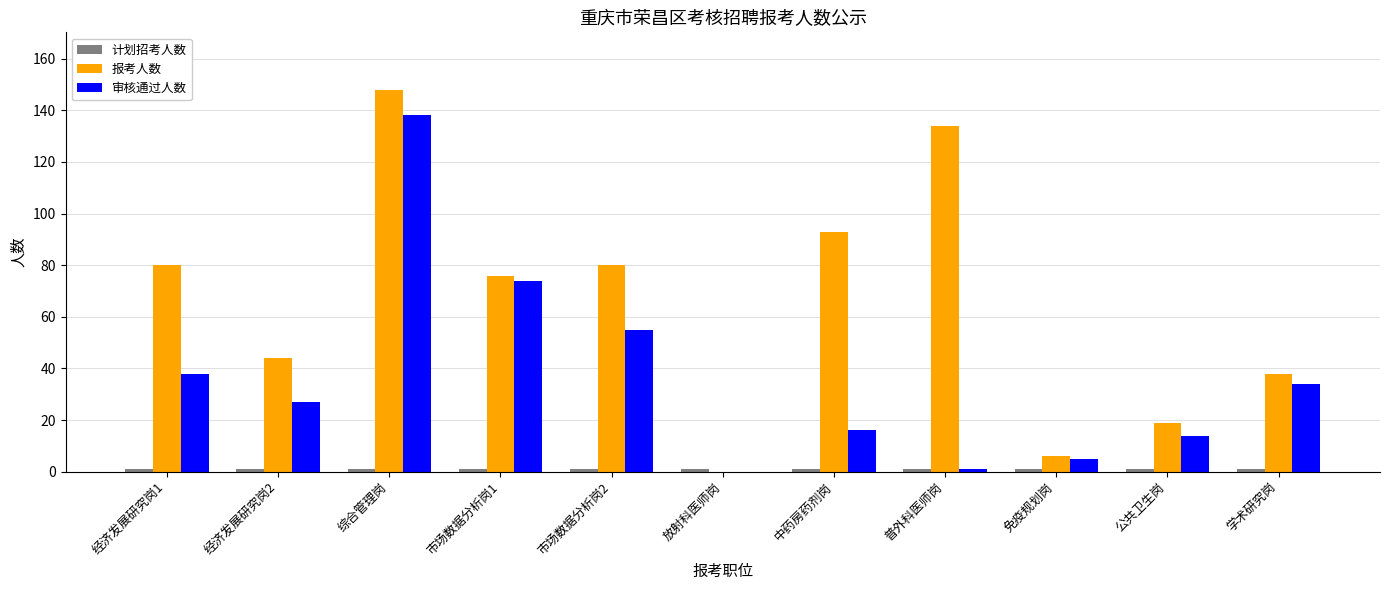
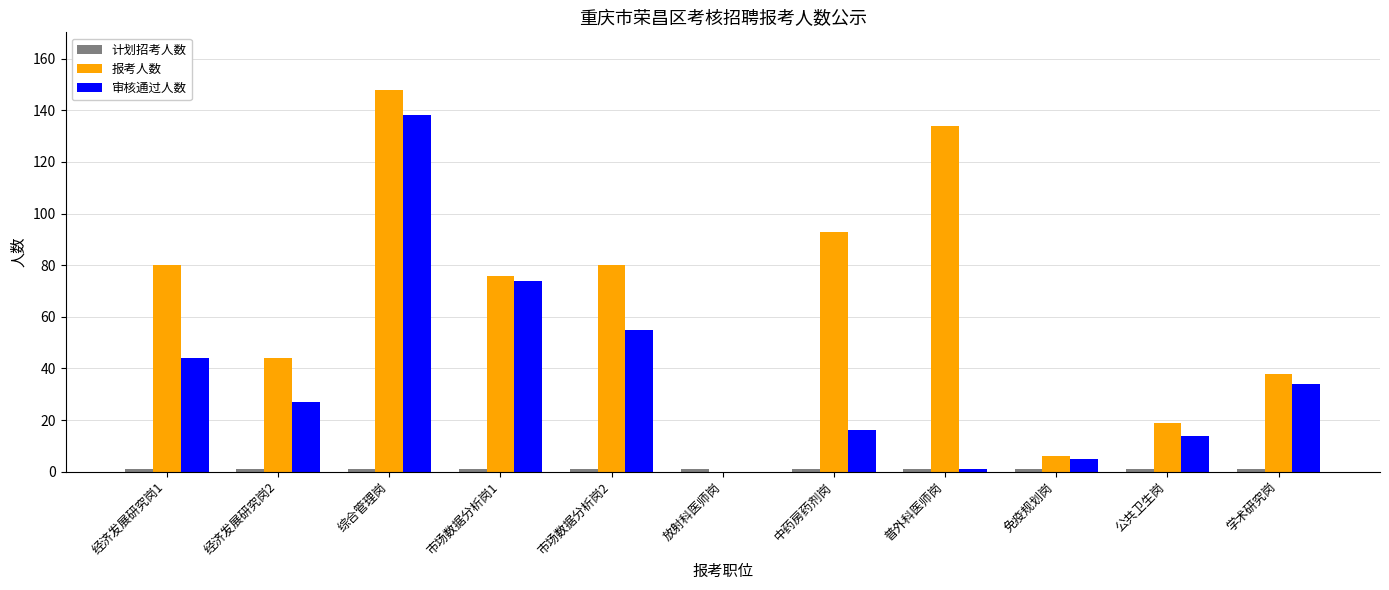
  {
    "计划招考人数": {
      "经济发展研究岗1": 1,
      "经济发展研究岗2": 1,
      "综合管理岗": 1,
      "市场数据分析岗1": 1,
      "市场数据分析岗2": 1,
      "放射科医师岗": 1,
      "中药房药剂岗": 1,
      "普外科医师岗": 1,
      "免疫规划岗": 1,
      "公共卫生岗": 1,
      "学术研究岗": 1
    },
    "报考人数": {
      "经济发展研究岗1": 80,
      "经济发展研究岗2": 44,
      "综合管理岗": 148,
      "市场数据分析岗1": 76,
      "市场数据分析岗2": 80,
      "放射科医师岗": 0,
      "中药房药剂岗": 93,
      "普外科医师岗": 134,
      "免疫规划岗": 6,
      "公共卫生岗": 19,
      "学术研究岗": 38
    },
    "审核通过人数": {
-     "经济发展研究岗1": 38,
+     "经济发展研究岗1": 44,
      "经济发展研究岗2": 27,
      "综合管理岗": 138,
      "市场数据分析岗1": 74,
      "市场数据分析岗2": 55,
      "放射科医师岗": 0,
      "中药房药剂岗": 16,
      "普外科医师岗": 1,
      "免疫规划岗": 5,
      "公共卫生岗": 14,
      "学术研究岗": 34
    }
  }
